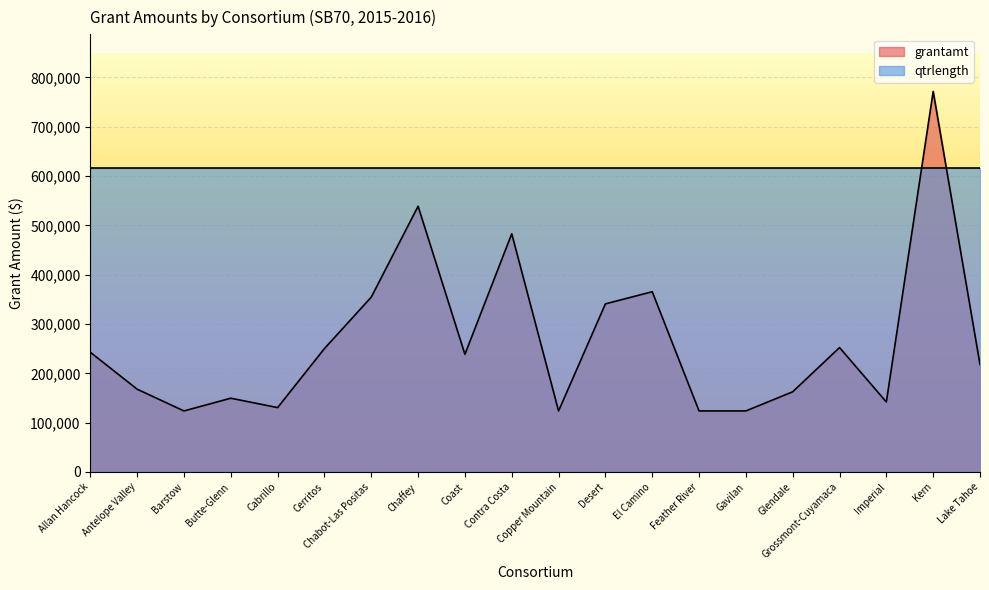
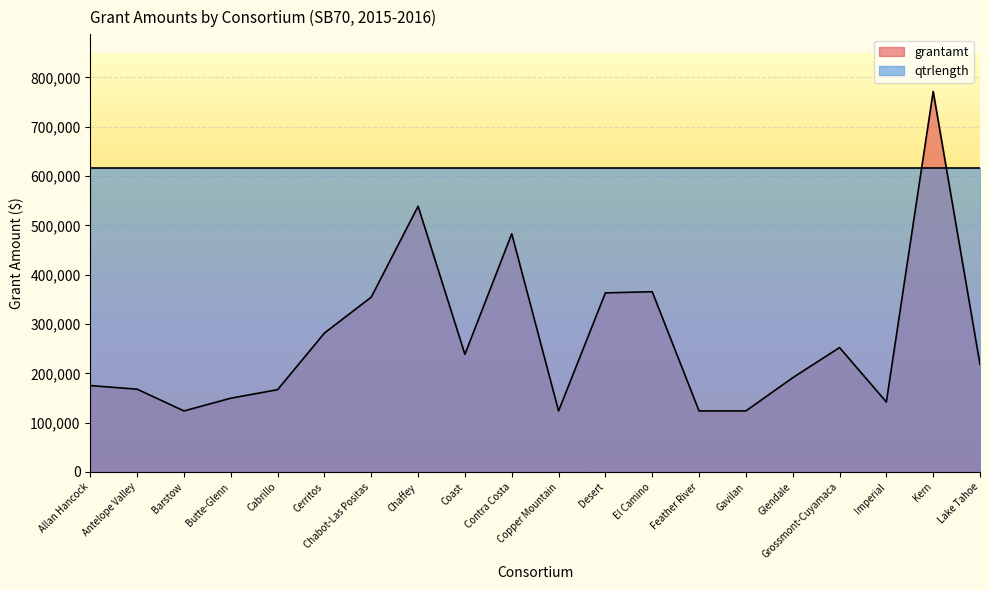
  {
    "grantamt": {
-     "Allan Hancock": "240,000",
+     "Allan Hancock": "180,000",
      "Antelope Valley": "170,000",
      "Barstow": "120,000",
      "Butte-Glenn": "150,000",
-     "Cabrillo": "130,000",
-     "Cerritos": "250,000",
+     "Cabrillo": "170,000",
+     "Cerritos": "280,000",
      "Chabot-Las Positas": "350,000",
      "Chaffey": "540,000",
      "Coast": "240,000",
      "Contra Costa": "480,000",
      "Copper Mountain": "120,000",
-     "Desert": "340,000",
+     "Desert": "360,000",
      "El Camino": "370,000",
      "Feather River": "120,000",
      "Gavilan": "120,000",
-     "Glendale": "160,000",
+     "Glendale": "190,000",
      "Grossmont-Cuyamaca": "250,000",
      "Imperial": "140,000",
      "Kern": "770,000",
      "Lake Tahoe": "220,000"
    },
    "qtrlength": {
      "Allan Hancock": "620,000",
      "Antelope Valley": "620,000",
      "Barstow": "620,000",
      "Butte-Glenn": "620,000",
      "Cabrillo": "620,000",
      "Cerritos": "620,000",
      "Chabot-Las Positas": "620,000",
      "Chaffey": "620,000",
      "Coast": "620,000",
      "Contra Costa": "620,000",
      "Copper Mountain": "620,000",
      "Desert": "620,000",
      "El Camino": "620,000",
      "Feather River": "620,000",
      "Gavilan": "620,000",
      "Glendale": "620,000",
      "Grossmont-Cuyamaca": "620,000",
      "Imperial": "620,000",
      "Kern": "620,000",
      "Lake Tahoe": "620,000"
    }
  }
